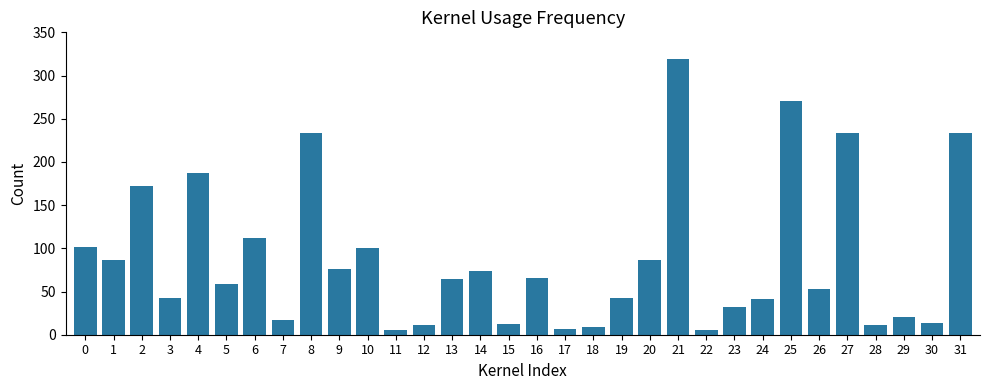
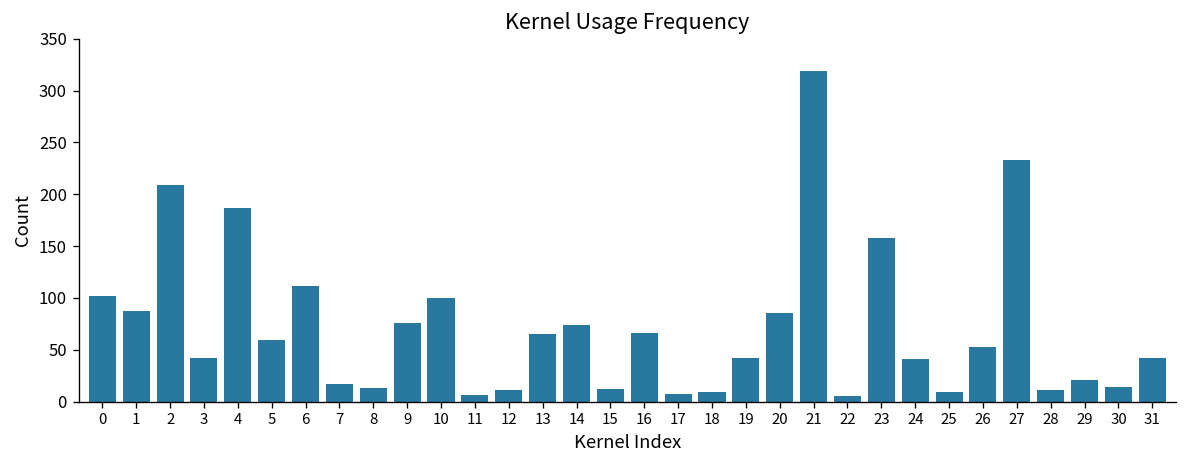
  {
    "0": 100,
    "1": 90,
-   "2": 170,
+   "2": 210,
    "3": 40,
    "4": 190,
    "5": 60,
    "6": 110,
    "7": 20,
-   "8": 230,
+   "8": 10,
    "9": 80,
    "10": 100,
    "11": 10,
    "12": 10,
    "13": 70,
    "14": 70,
    "15": 10,
    "16": 70,
    "17": 10,
    "18": 10,
    "19": 40,
    "20": 90,
    "21": 320,
    "22": 10,
-   "23": 30,
+   "23": 160,
    "24": 40,
-   "25": 270,
+   "25": 10,
    "26": 50,
    "27": 230,
    "28": 10,
    "29": 20,
    "30": 10,
-   "31": 230
+   "31": 40
  }
